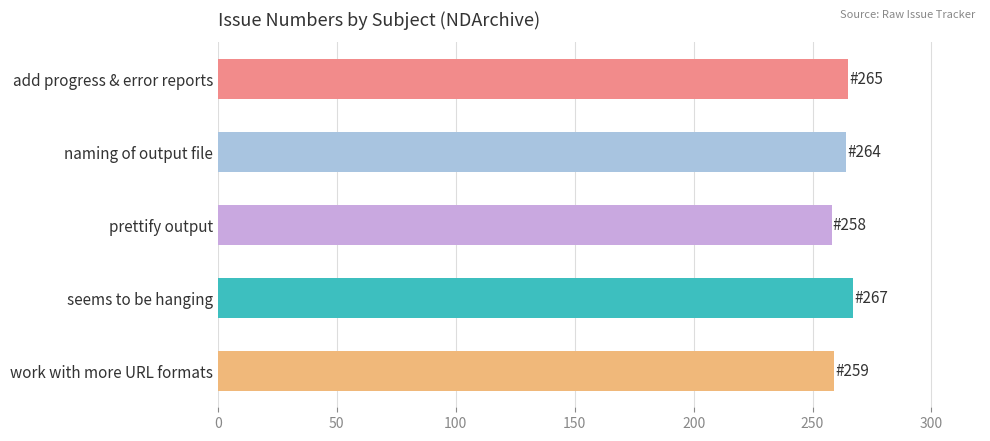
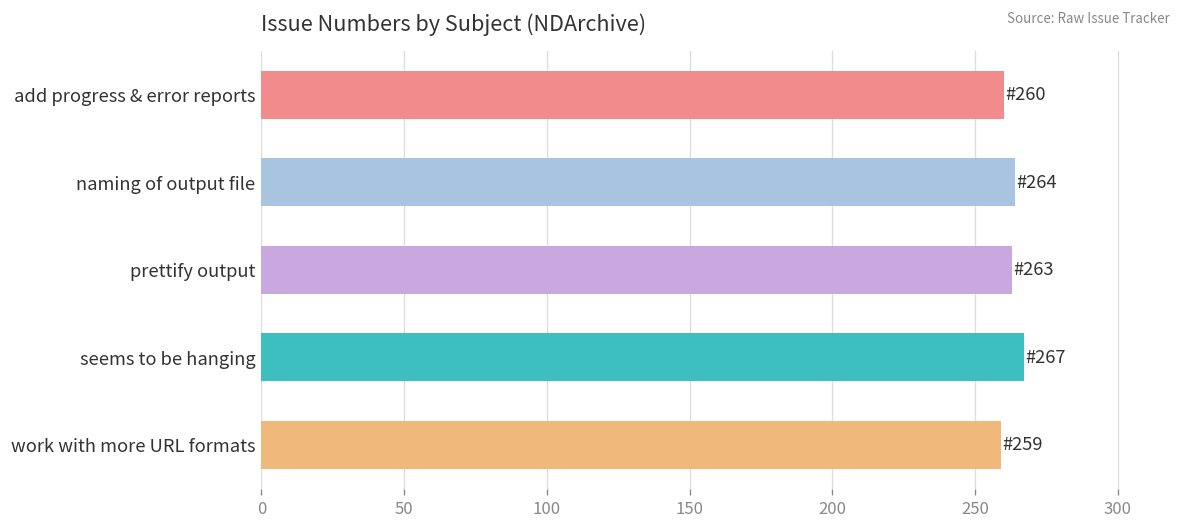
  {
-   "add progress & error reports": 265,
+   "add progress & error reports": 260,
    "naming of output file": 264,
-   "prettify output": 258,
+   "prettify output": 263,
    "seems to be hanging": 267,
    "work with more URL formats": 259
  }
